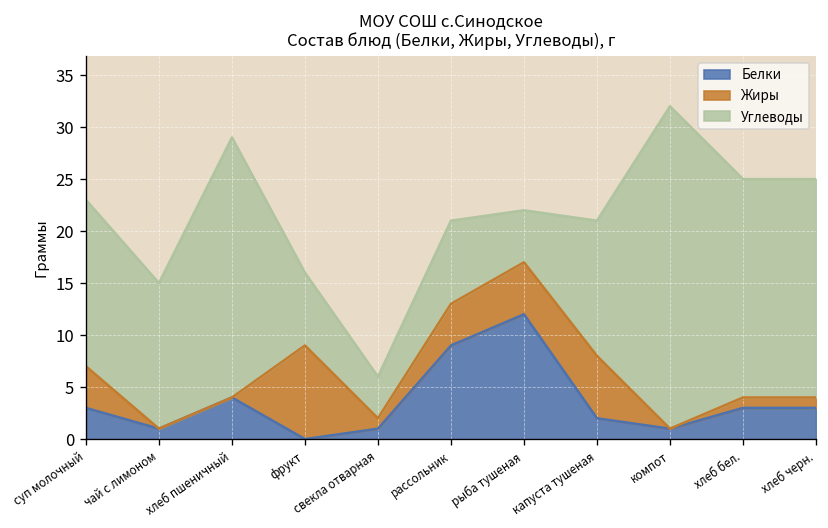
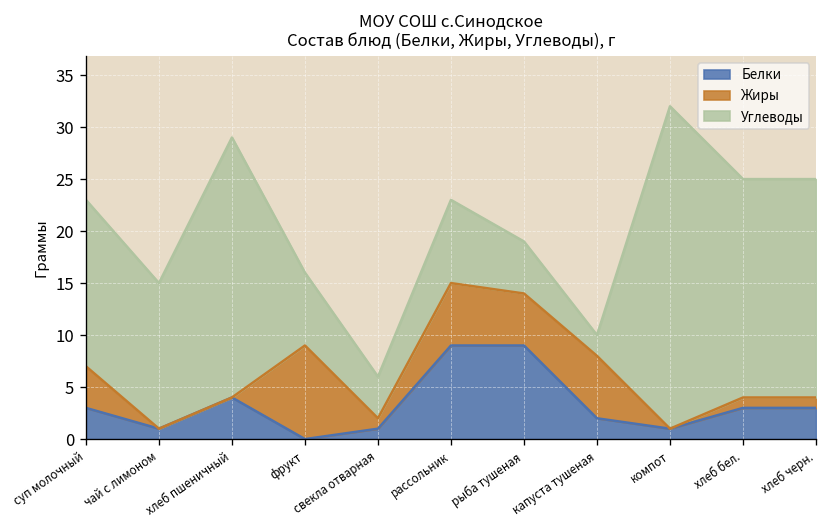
  {
    "Белки": {
      "суп молочный": 3,
      "фрукт": 0,
      "свекла отварная": 1,
      "рассольник": 9,
-     "рыба тушеная": 12,
+     "рыба тушеная": 9,
      "капуста тушеная": 2,
      "хлеб бел.": 3,
      "хлеб черн.": 3
    },
    "Жиры": {
      "суп молочный": 4,
      "фрукт": 9,
      "свекла отварная": 1,
-     "рассольник": 4,
+     "рассольник": 6,
      "рыба тушеная": 5,
      "капуста тушеная": 6,
      "хлеб бел.": 1,
      "хлеб черн.": 1
    },
    "Углеводы": {
      "суп молочный": 16,
      "чай с лимоном": 14,
      "хлеб пшеничный": 25,
      "фрукт": 7,
      "свекла отварная": 4,
      "рассольник": 8,
      "рыба тушеная": 5,
-     "капуста тушеная": 13,
+     "капуста тушеная": 2,
      "компот": 31,
      "хлеб бел.": 21,
      "хлеб черн.": 21
    }
  }
